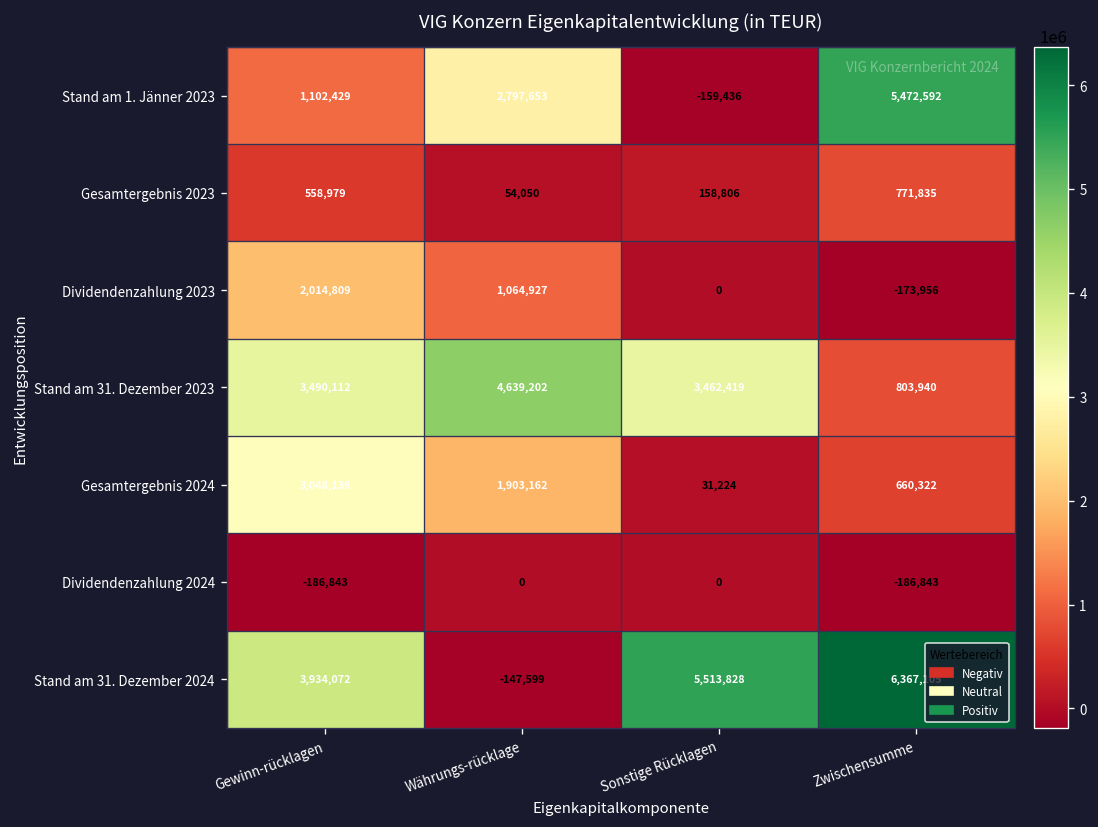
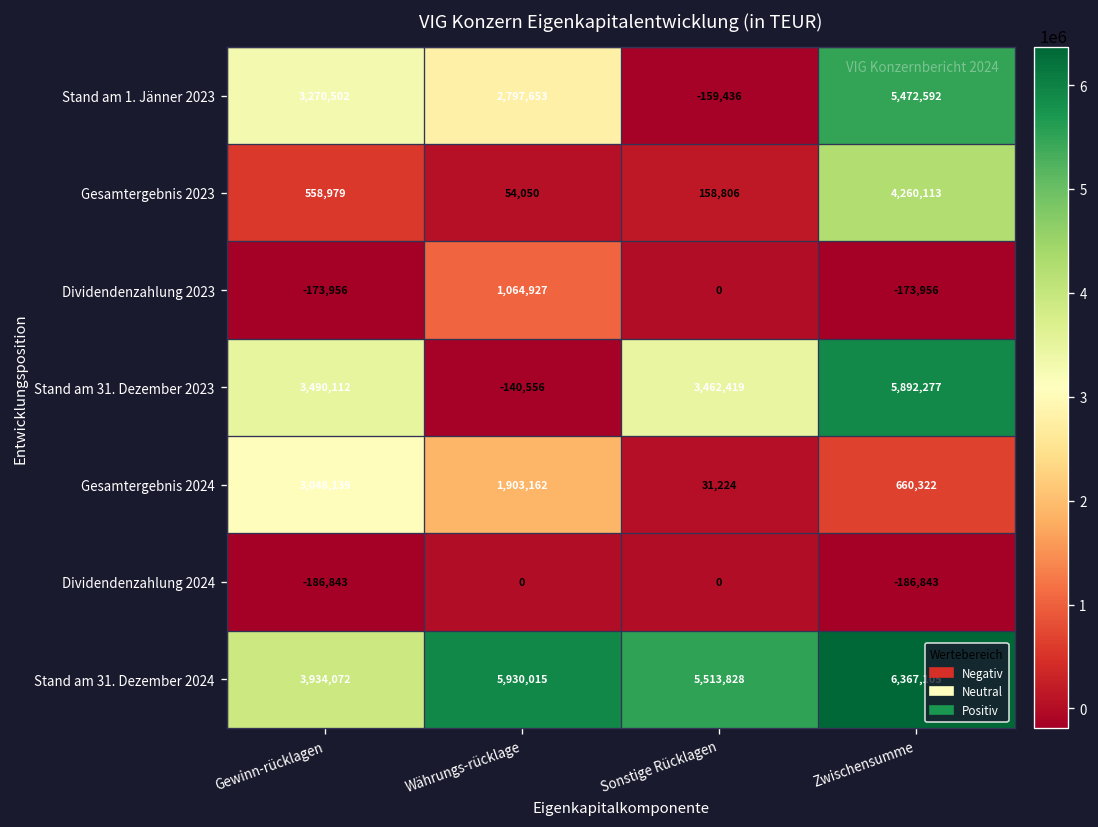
  {
    "Stand am 1. Jänner 2023": {
-     "Gewinn-rücklagen": "1,102,429",
+     "Gewinn-rücklagen": "3,270,502",
      "Währungs-rücklage": "2,797,653",
      "Sonstige Rücklagen": "-159,436"
    },
    "Gesamtergebnis 2023": {
      "Gewinn-rücklagen": "558,979",
      "Währungs-rücklage": "54,050",
      "Sonstige Rücklagen": "158,806",
-     "Zwischensumme": "771,835"
+     "Zwischensumme": "4,260,113"
    },
    "Dividendenzahlung 2023": {
-     "Gewinn-rücklagen": "2,014,809",
+     "Gewinn-rücklagen": "-173,956",
      "Währungs-rücklage": "1,064,927",
      "Sonstige Rücklagen": "0",
      "Zwischensumme": "-173,956"
    },
    "Stand am 31. Dezember 2023": {
      "Gewinn-rücklagen": "3,490,112",
-     "Währungs-rücklage": "4,639,202",
+     "Währungs-rücklage": "-140,556",
      "Sonstige Rücklagen": "3,462,419",
-     "Zwischensumme": "803,940"
+     "Zwischensumme": "5,892,277"
    },
    "Gesamtergebnis 2024": {
      "Gewinn-rücklagen": "3,048,139",
      "Währungs-rücklage": "1,903,162",
      "Sonstige Rücklagen": "31,224",
      "Zwischensumme": "660,322"
    },
    "Dividendenzahlung 2024": {
      "Gewinn-rücklagen": "-186,843",
      "Währungs-rücklage": "0",
      "Sonstige Rücklagen": "0",
      "Zwischensumme": "-186,843"
    },
    "Stand am 31. Dezember 2024": {
      "Gewinn-rücklagen": "3,934,072",
-     "Währungs-rücklage": "-147,599",
+     "Währungs-rücklage": "5,930,015",
      "Sonstige Rücklagen": "5,513,828"
    }
  }
